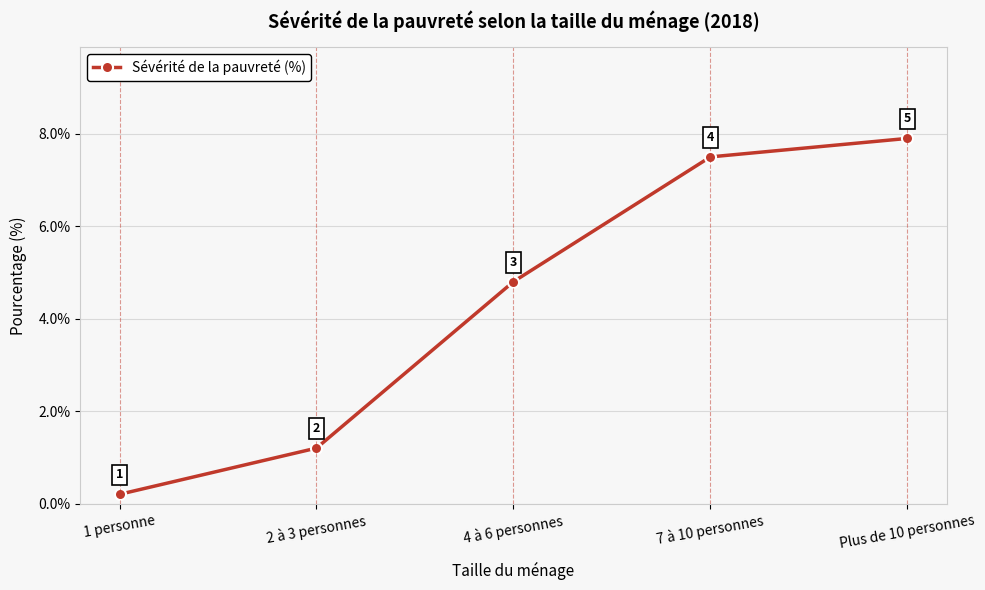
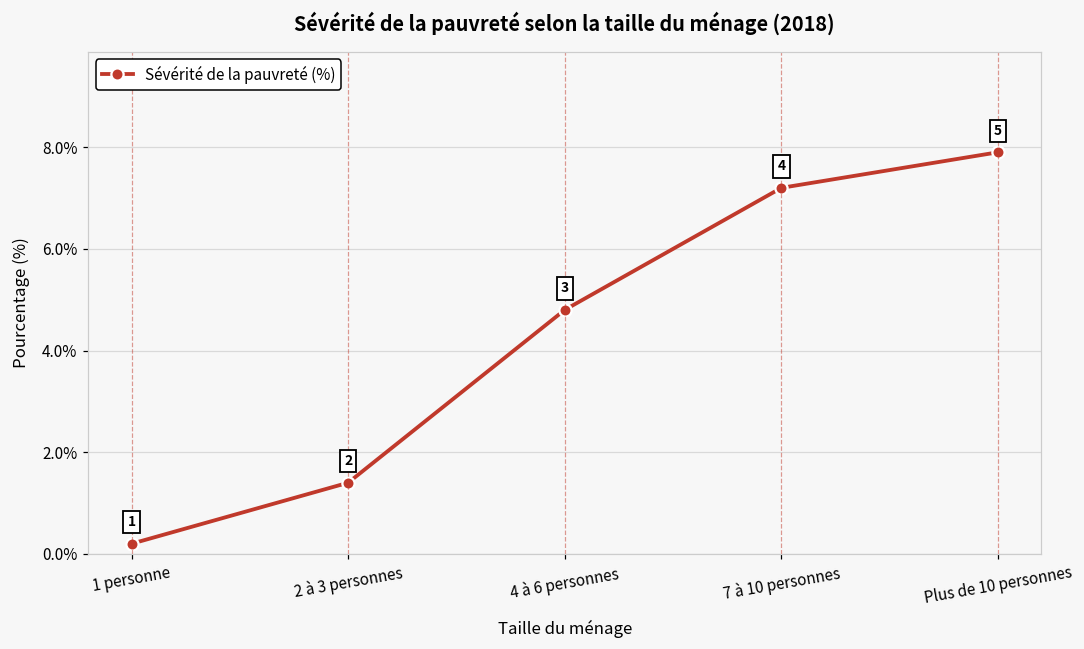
  {
-   "2 à 3 personnes": "1.2%",
-   "7 à 10 personnes": "7.5%"
+   "2 à 3 personnes": "1.4%",
+   "7 à 10 personnes": "7.2%"
  }
